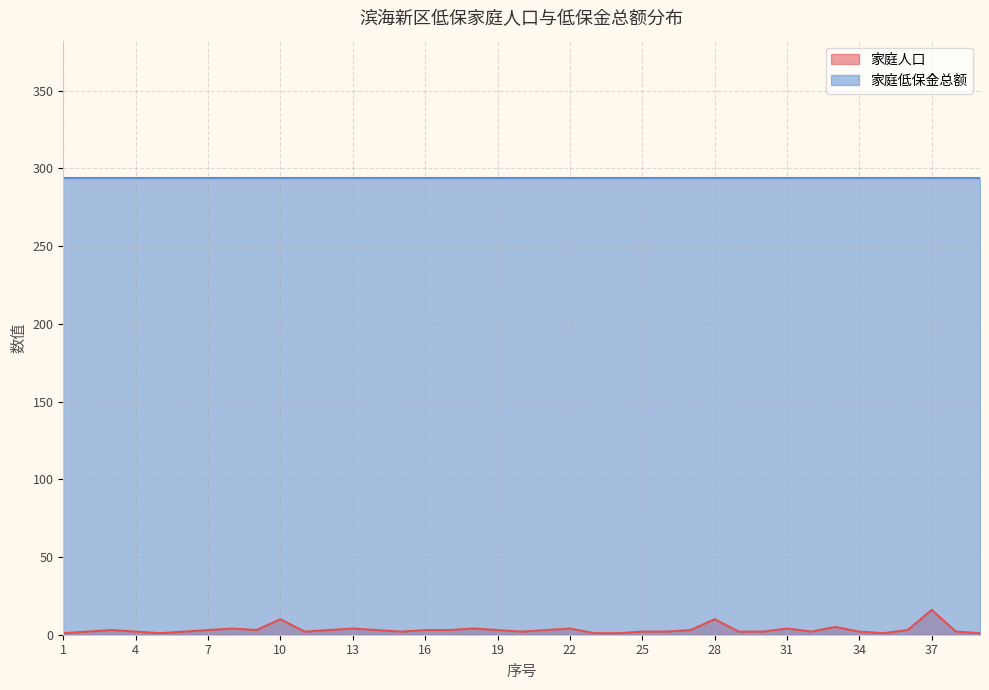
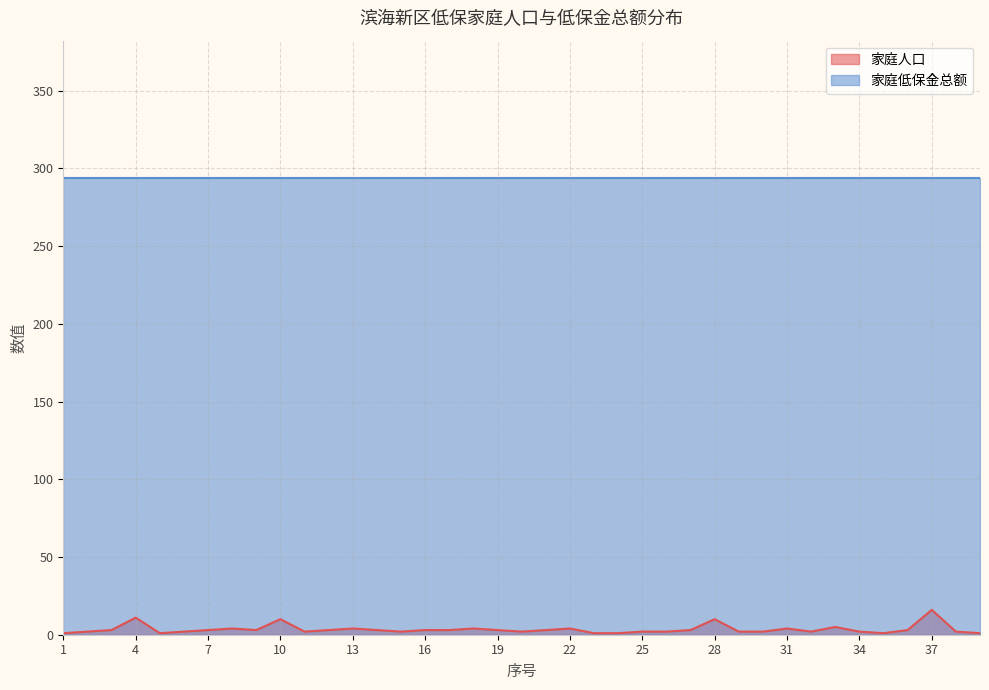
  {
    "家庭人口": {
      "1": 1,
-     "4": 2,
+     "4": 11,
      "7": 3,
      "10": 10,
      "13": 4,
      "16": 3,
      "19": 3,
      "22": 4,
      "25": 2,
      "28": 10,
      "31": 4,
      "34": 2,
      "37": 16
    },
    "家庭低保金总额": {
      "1": 294,
      "4": 294,
      "7": 294,
      "10": 294,
      "13": 294,
      "16": 294,
      "19": 294,
      "22": 294,
      "25": 294,
      "28": 294,
      "31": 294,
      "34": 294,
      "37": 294
    }
  }
